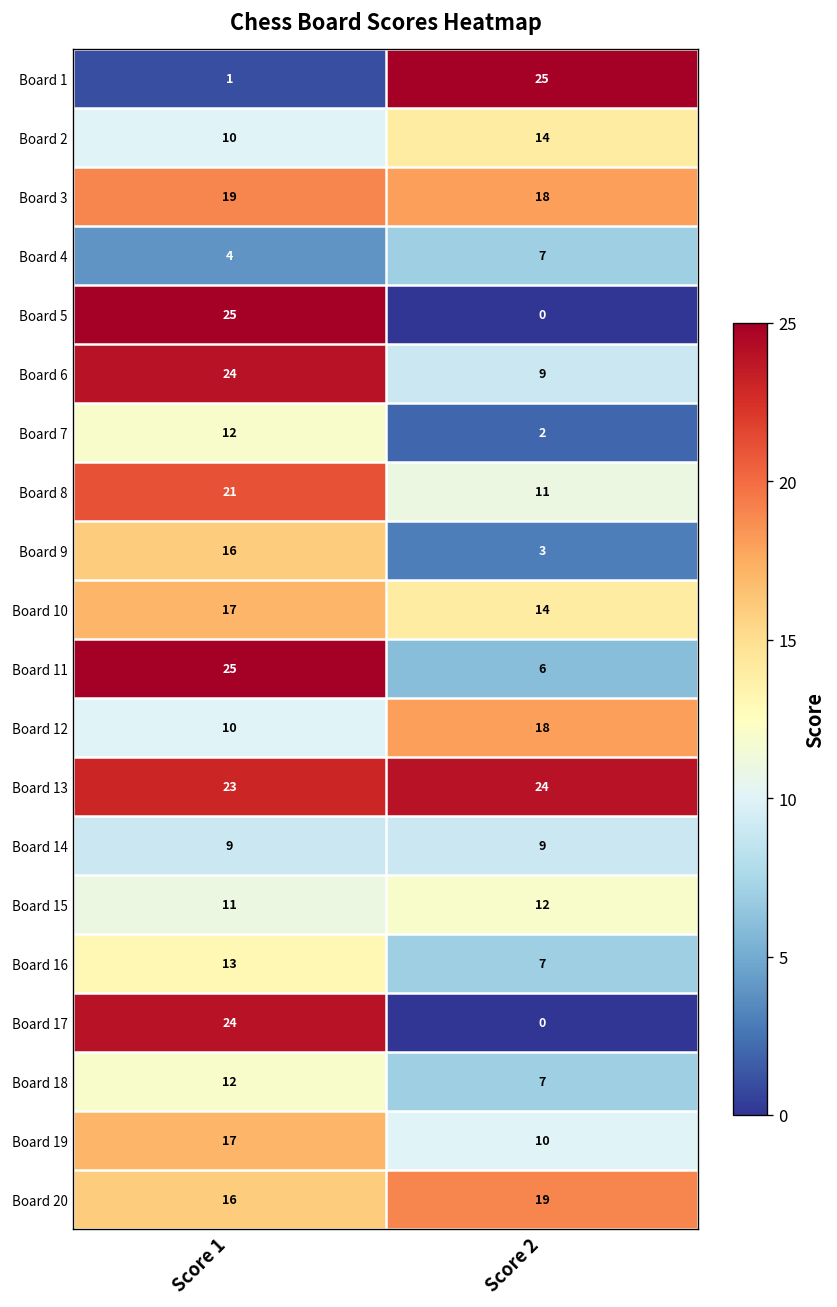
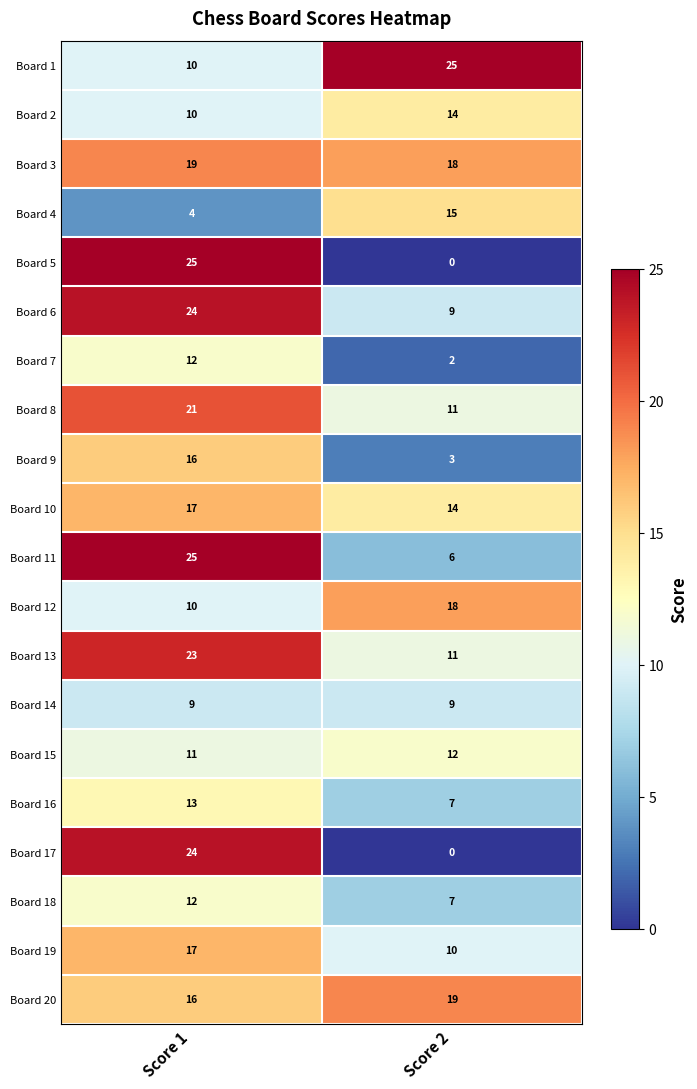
  {
    "Board 1": {
-     "Score 1": 1,
+     "Score 1": 10,
      "Score 2": 25
    },
    "Board 2": {
      "Score 1": 10,
      "Score 2": 14
    },
    "Board 3": {
      "Score 1": 19,
      "Score 2": 18
    },
    "Board 4": {
      "Score 1": 4,
-     "Score 2": 7
+     "Score 2": 15
    },
    "Board 5": {
      "Score 1": 25,
      "Score 2": 0
    },
    "Board 6": {
      "Score 1": 24,
      "Score 2": 9
    },
    "Board 7": {
      "Score 1": 12,
      "Score 2": 2
    },
    "Board 8": {
      "Score 1": 21,
      "Score 2": 11
    },
    "Board 9": {
      "Score 1": 16,
      "Score 2": 3
    },
    "Board 10": {
      "Score 1": 17,
      "Score 2": 14
    },
    "Board 11": {
      "Score 1": 25,
      "Score 2": 6
    },
    "Board 12": {
      "Score 1": 10,
      "Score 2": 18
    },
    "Board 13": {
      "Score 1": 23,
-     "Score 2": 24
+     "Score 2": 11
    },
    "Board 14": {
      "Score 1": 9,
      "Score 2": 9
    },
    "Board 15": {
      "Score 1": 11,
      "Score 2": 12
    },
    "Board 16": {
      "Score 1": 13,
      "Score 2": 7
    },
    "Board 17": {
      "Score 1": 24,
      "Score 2": 0
    },
    "Board 18": {
      "Score 1": 12,
      "Score 2": 7
    },
    "Board 19": {
      "Score 1": 17,
      "Score 2": 10
    },
    "Board 20": {
      "Score 1": 16,
      "Score 2": 19
    }
  }
